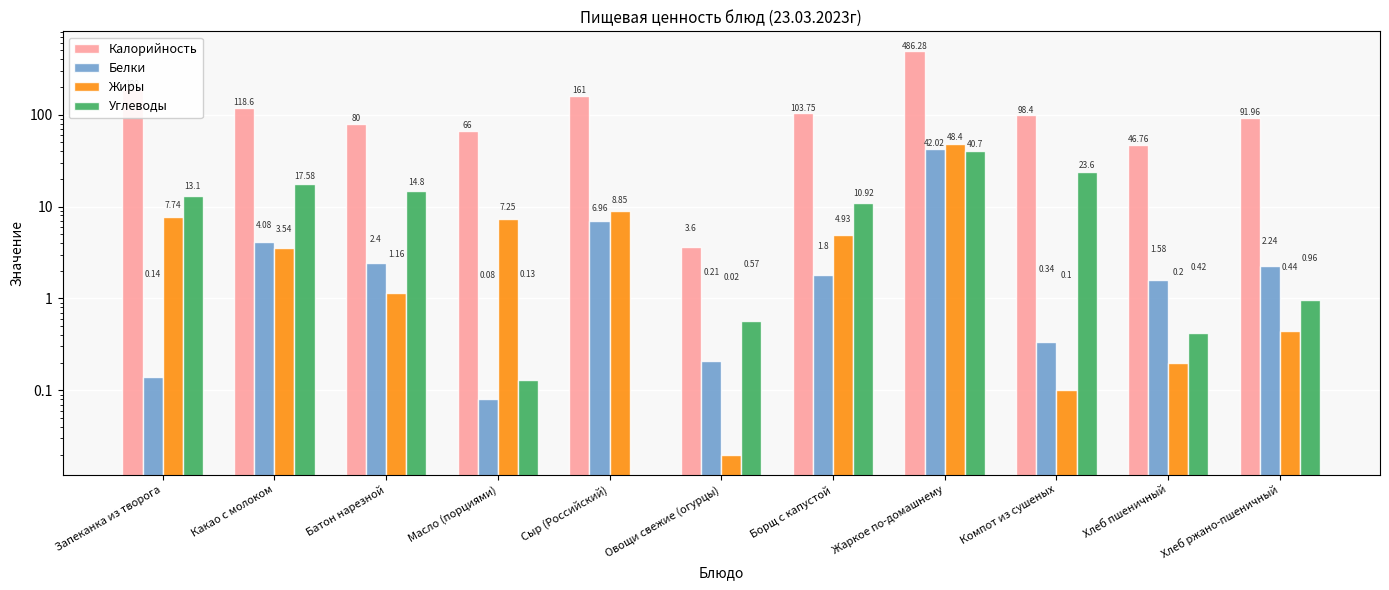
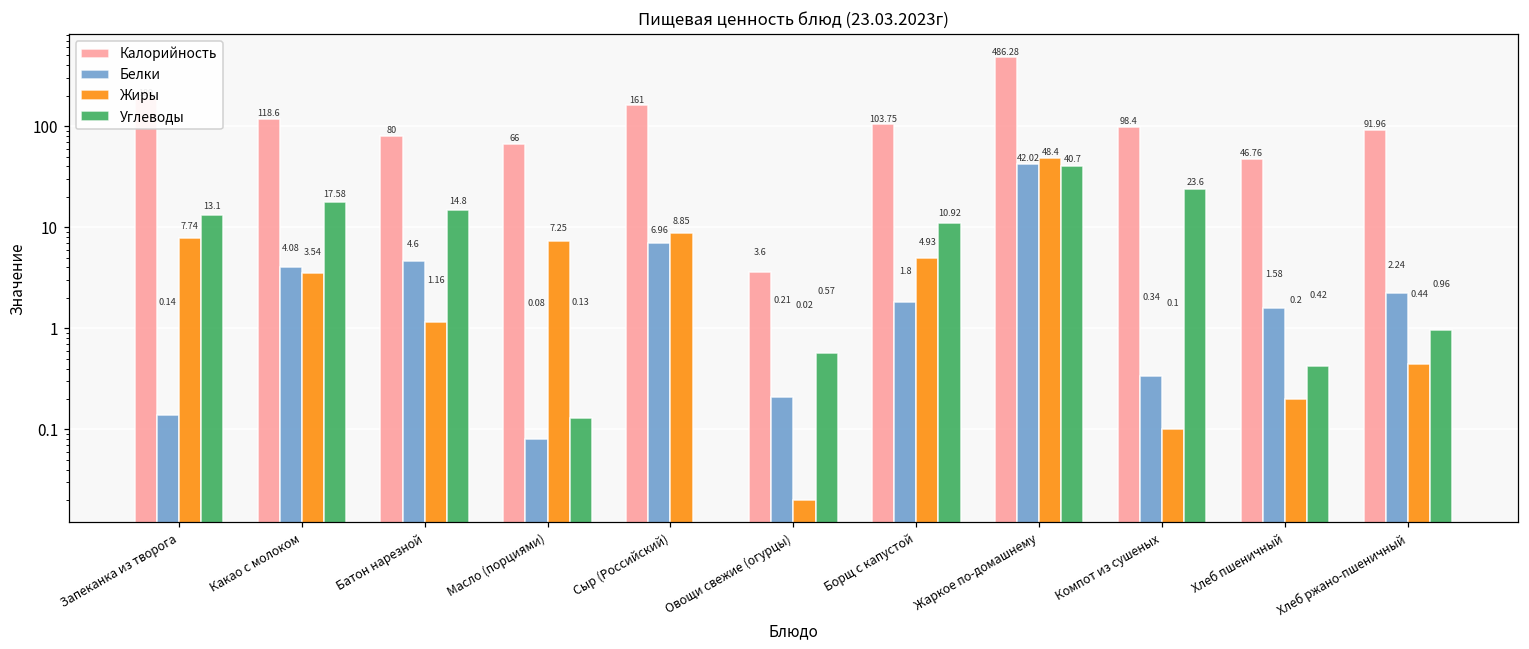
  {
    "Калорийность": {
      "Какао с молоком": 118.6,
      "Батон нарезной": 80,
      "Масло (порциями)": 66,
      "Сыр (Российский)": 161,
      "Овощи свежие (огурцы)": 3.6,
      "Борщ с капустой": 103.75,
      "Жаркое по-домашнему": 486.28,
      "Компот из сушеных": 98.4,
      "Хлеб пшеничный": 46.76,
      "Хлеб ржано-пшеничный": 91.96
    },
    "Белки": {
      "Какао с молоком": 4.08,
-     "Батон нарезной": 2.4,
+     "Батон нарезной": 4.6,
      "Сыр (Российский)": 6.96,
      "Борщ с капустой": 1.8,
      "Жаркое по-домашнему": 42.02,
      "Хлеб ржано-пшеничный": 2.24
    },
    "Жиры": {
      "Запеканка из творога": 7.74,
      "Какао с молоком": 3.54,
      "Масло (порциями)": 7.25,
      "Сыр (Российский)": 8.85,
      "Борщ с капустой": 4.93,
      "Жаркое по-домашнему": 48.4
    },
    "Углеводы": {
      "Запеканка из творога": 13.1,
      "Какао с молоком": 17.58,
      "Батон нарезной": 14.8,
      "Борщ с капустой": 10.92,
      "Жаркое по-домашнему": 40.7,
      "Компот из сушеных": 23.6
    }
  }
